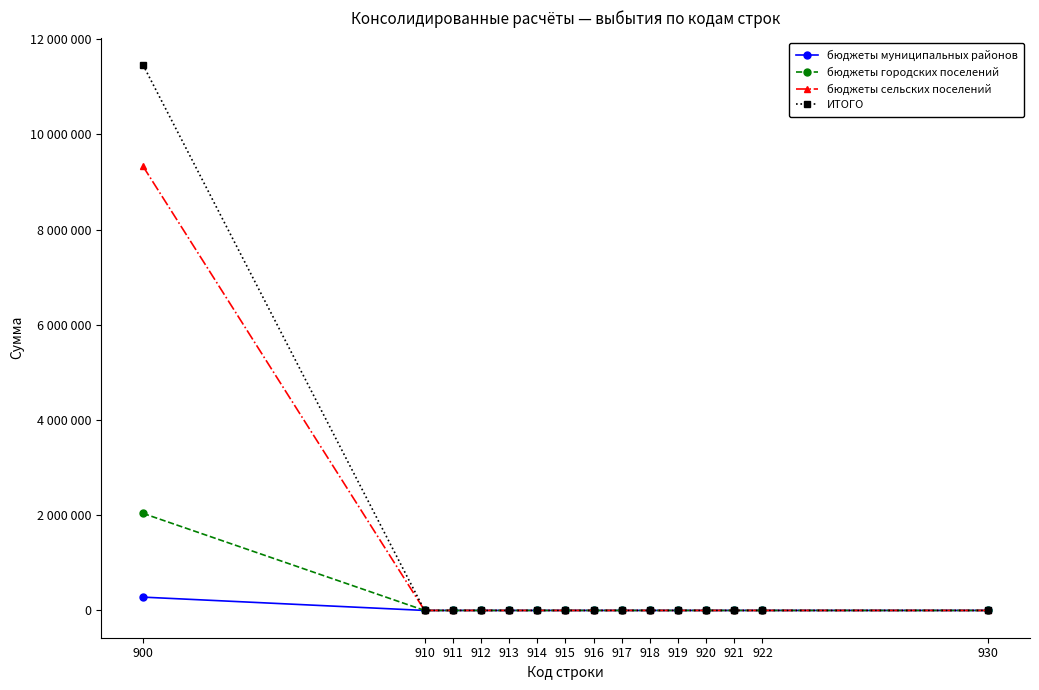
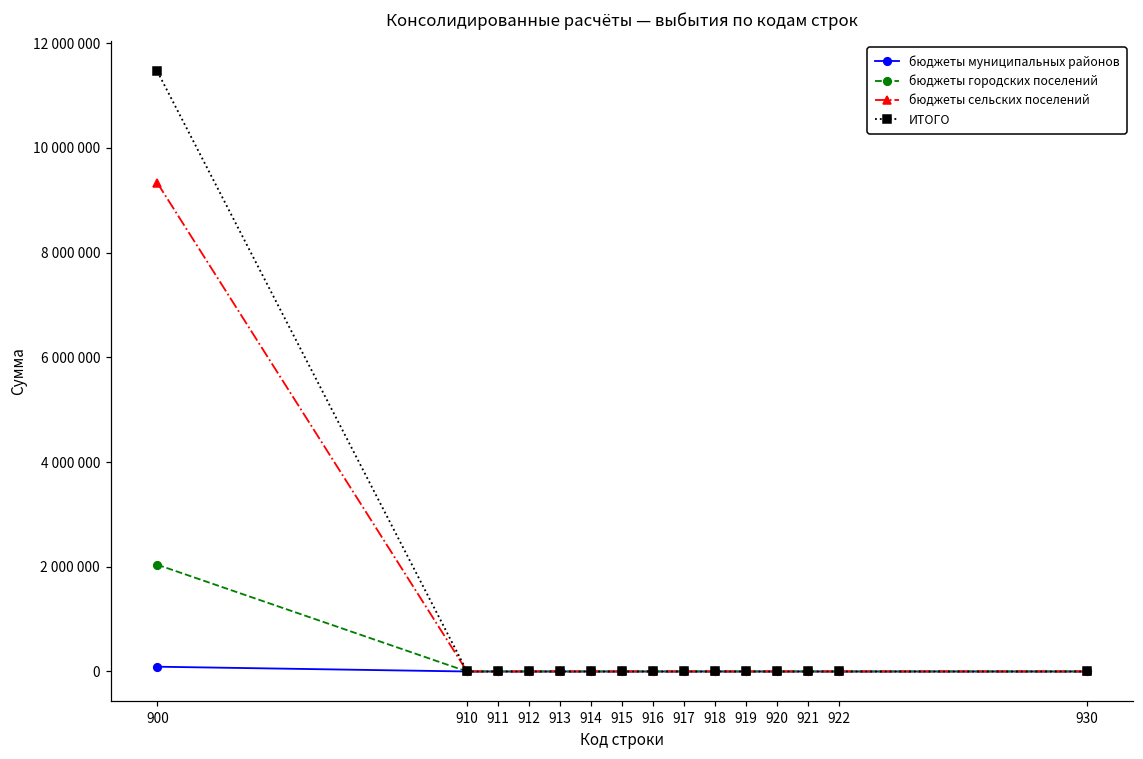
  {
    "бюджеты муниципальных районов": {
-     "900": 300000
+     "900": 100000
    },
    "бюджеты городских поселений": {
      "900": 2000000
    },
    "бюджеты сельских поселений": {
      "900": 9300000
    },
    "ИТОГО": {
      "900": 11500000
    }
  }
